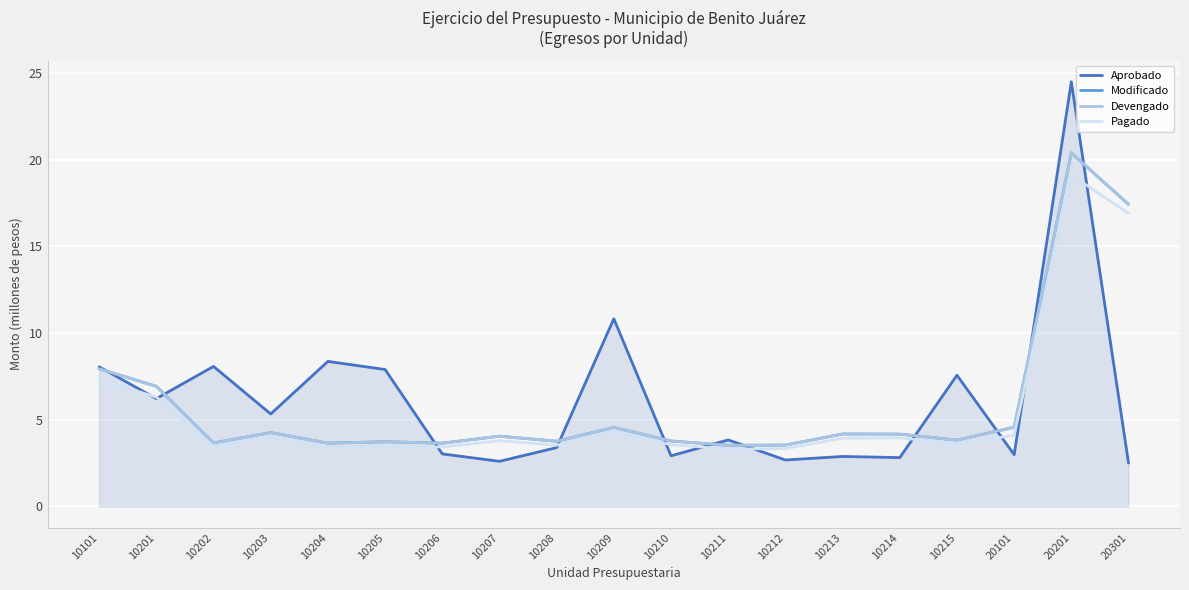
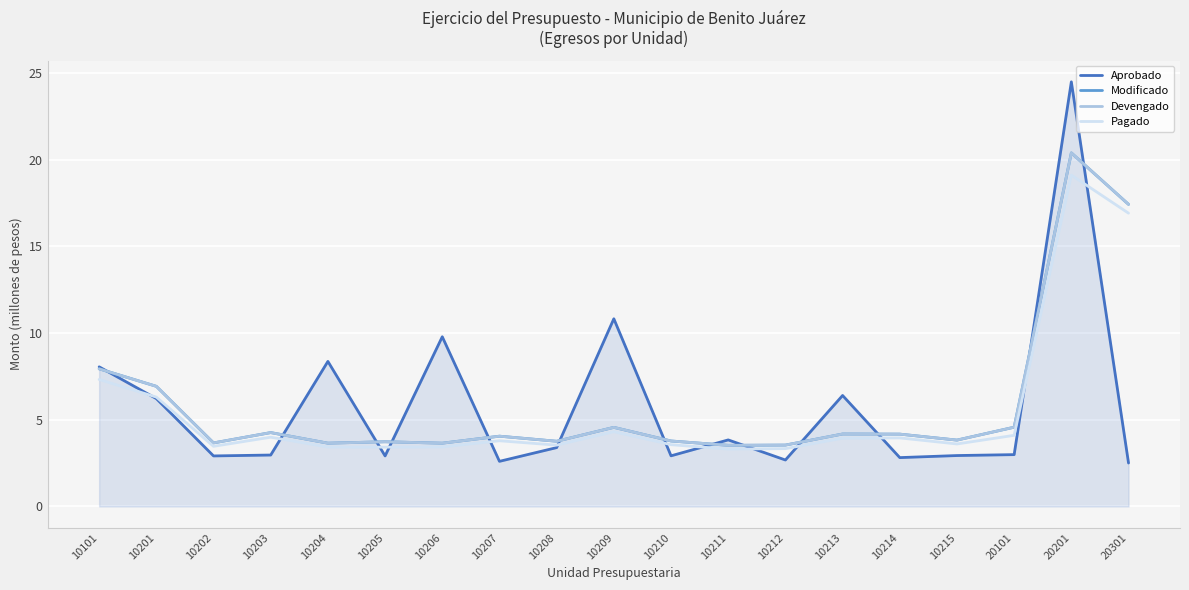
  {
    "Aprobado": {
-     "10202": 8.1,
-     "10203": 5.3,
+     "10202": 2.9,
+     "10203": 3.0,
      "10204": 8.4,
-     "10205": 7.9,
-     "10206": 3.0,
+     "10205": 2.9,
+     "10206": 9.8,
      "10207": 2.6,
      "10209": 10.8,
      "10210": 2.9,
      "10211": 3.8,
      "10212": 2.7,
-     "10213": 2.9,
+     "10213": 6.4,
      "10214": 2.8,
-     "10215": 7.6,
+     "10215": 2.9,
      "20101": 3.0,
      "20201": 24.5,
      "20301": 2.5
    }
  }
